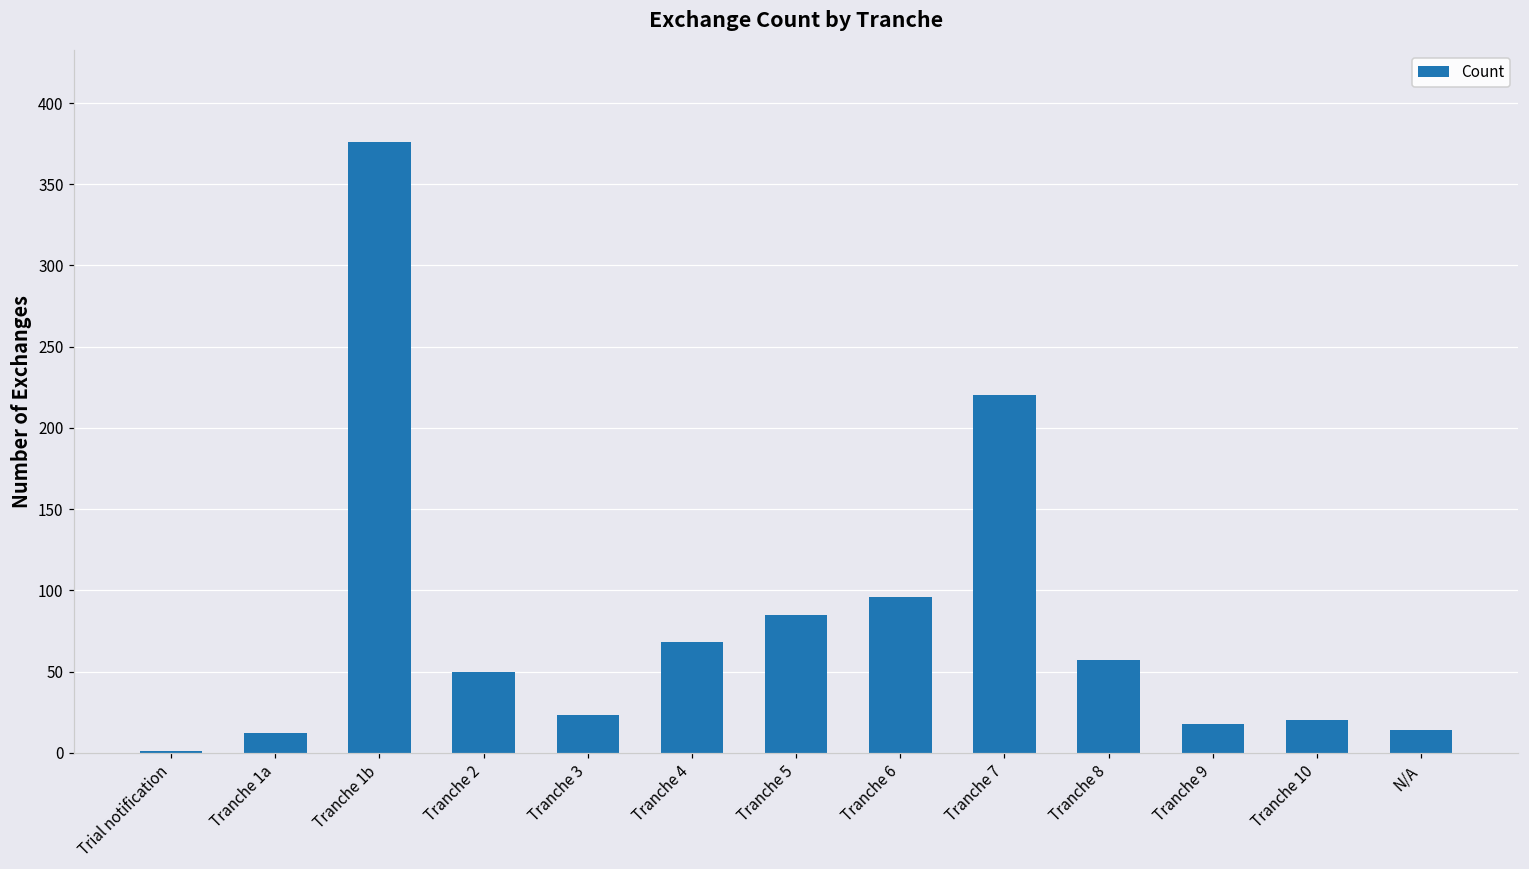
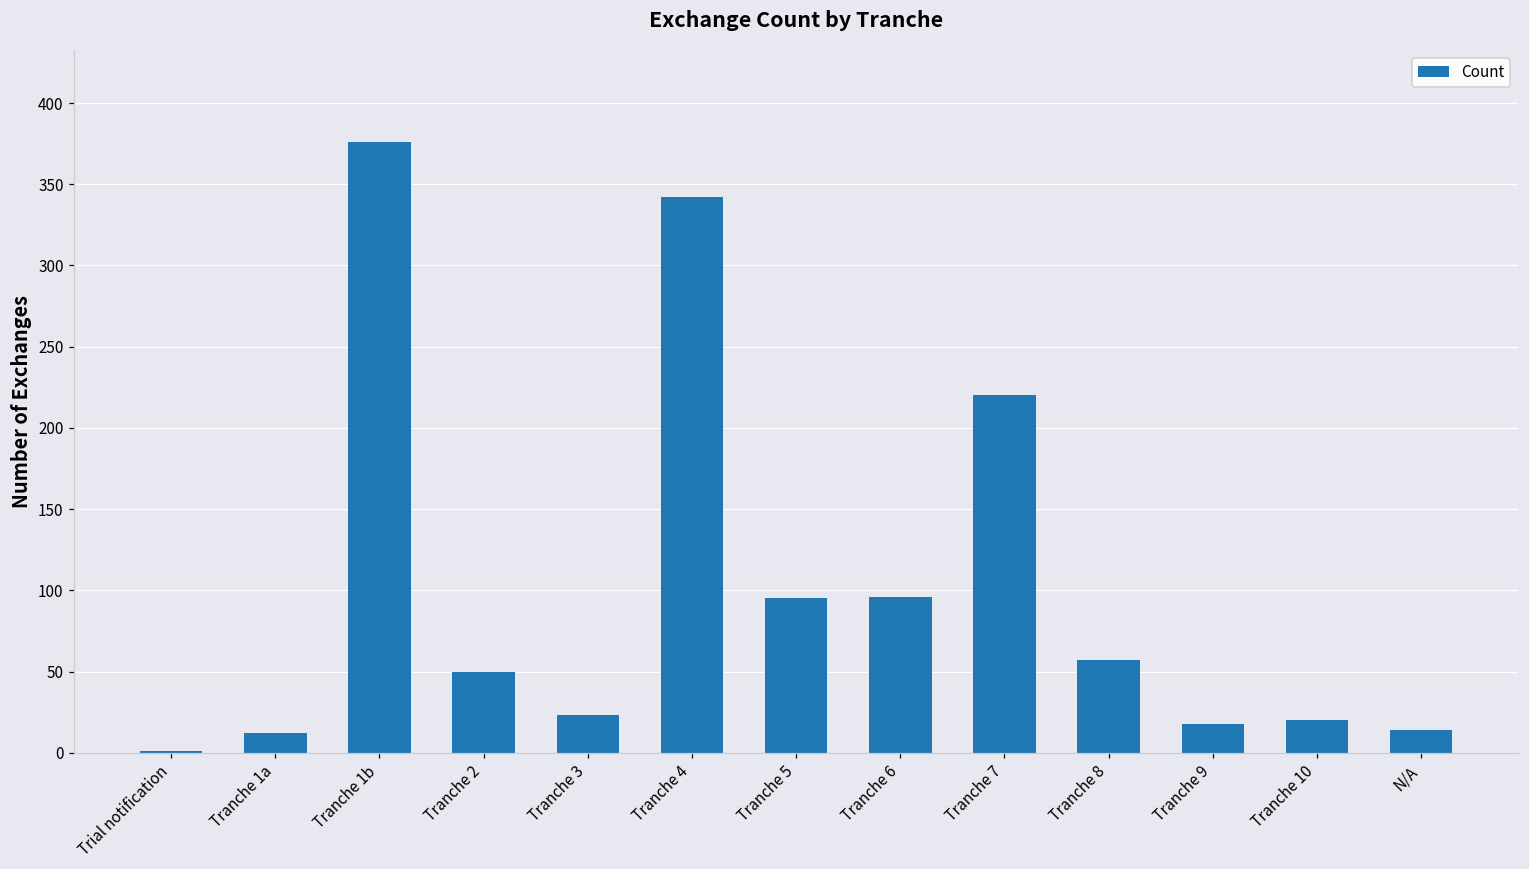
  {
    "Tranche 1a": 12,
    "Tranche 1b": 376,
    "Tranche 2": 50,
    "Tranche 3": 23,
-   "Tranche 4": 68,
-   "Tranche 5": 85,
+   "Tranche 4": 342,
+   "Tranche 5": 95,
    "Tranche 6": 96,
    "Tranche 7": 220,
    "Tranche 8": 57,
    "Tranche 9": 18,
    "Tranche 10": 20,
    "N/A": 14
  }
